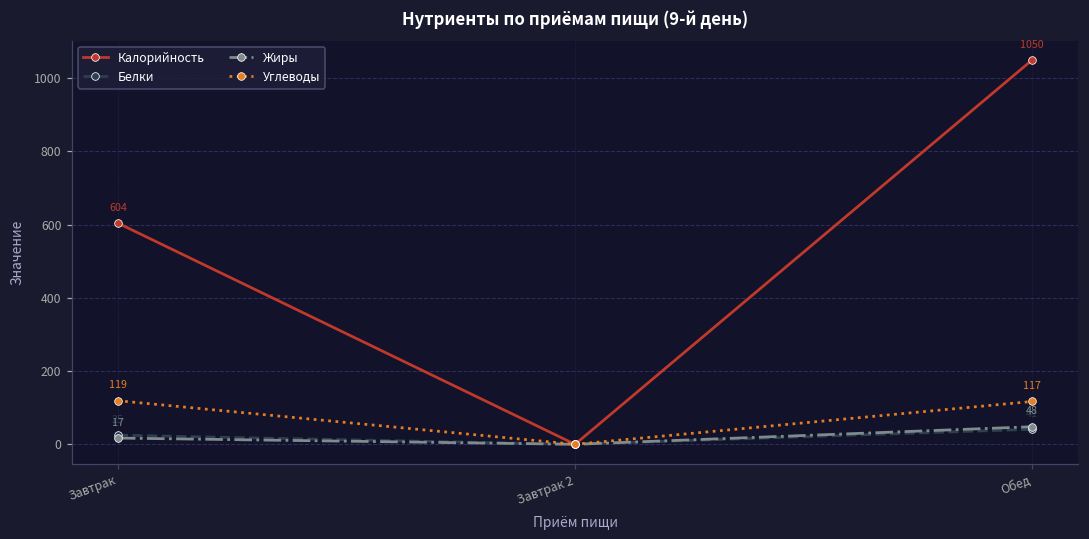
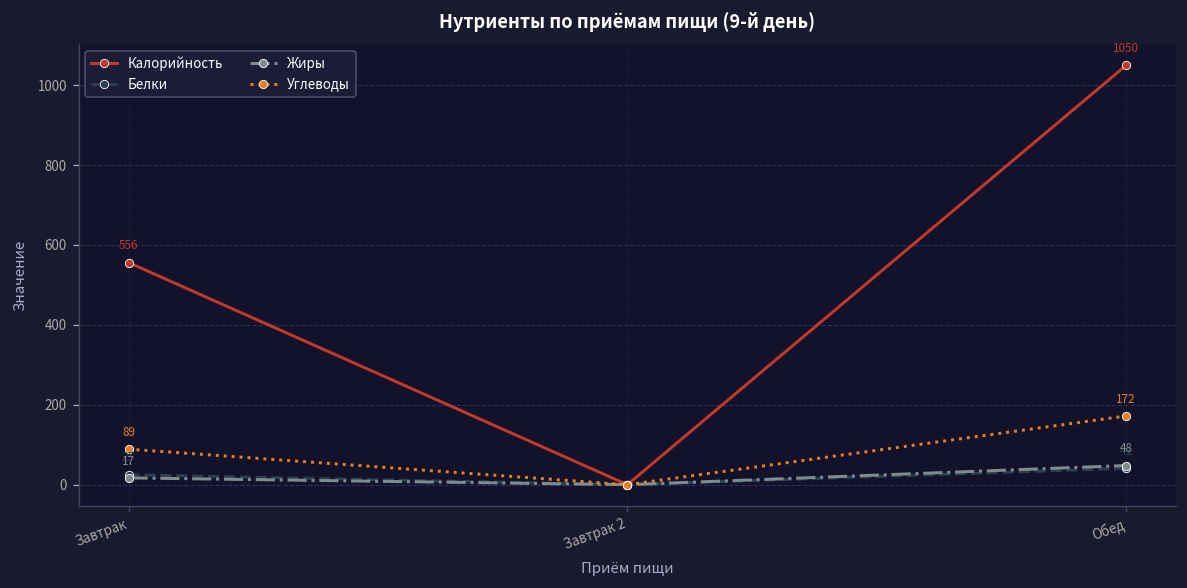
  {
    "Калорийность": {
-     "Завтрак": 604,
+     "Завтрак": 556,
      "Обед": 1050
    },
    "Жиры": {
      "Завтрак": 17
    },
    "Углеводы": {
-     "Завтрак": 119,
-     "Обед": 117
+     "Завтрак": 89,
+     "Обед": 172
    }
  }
